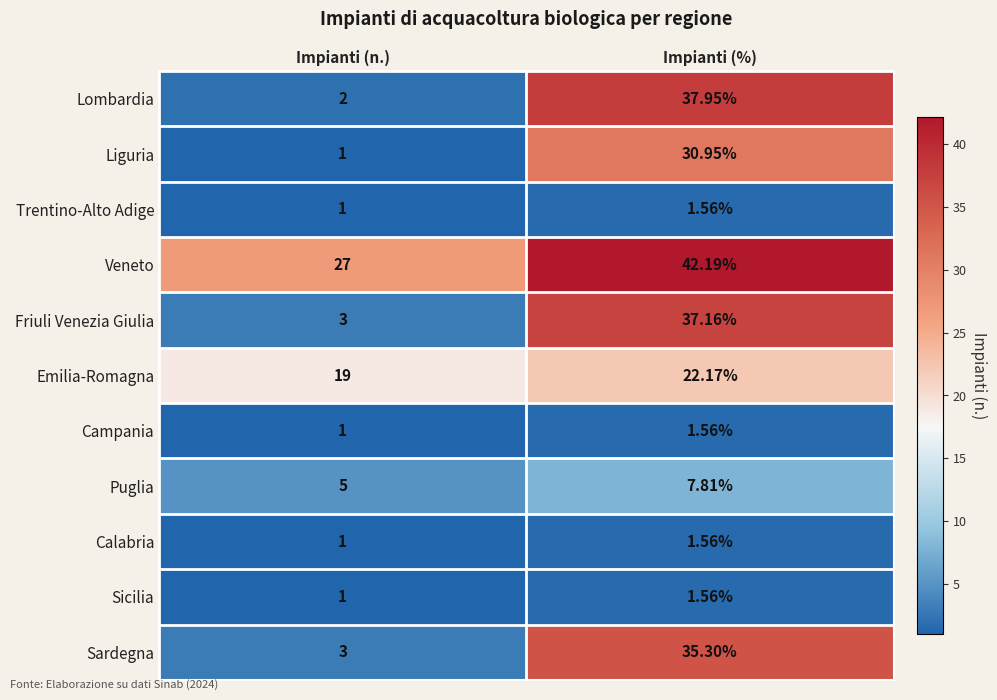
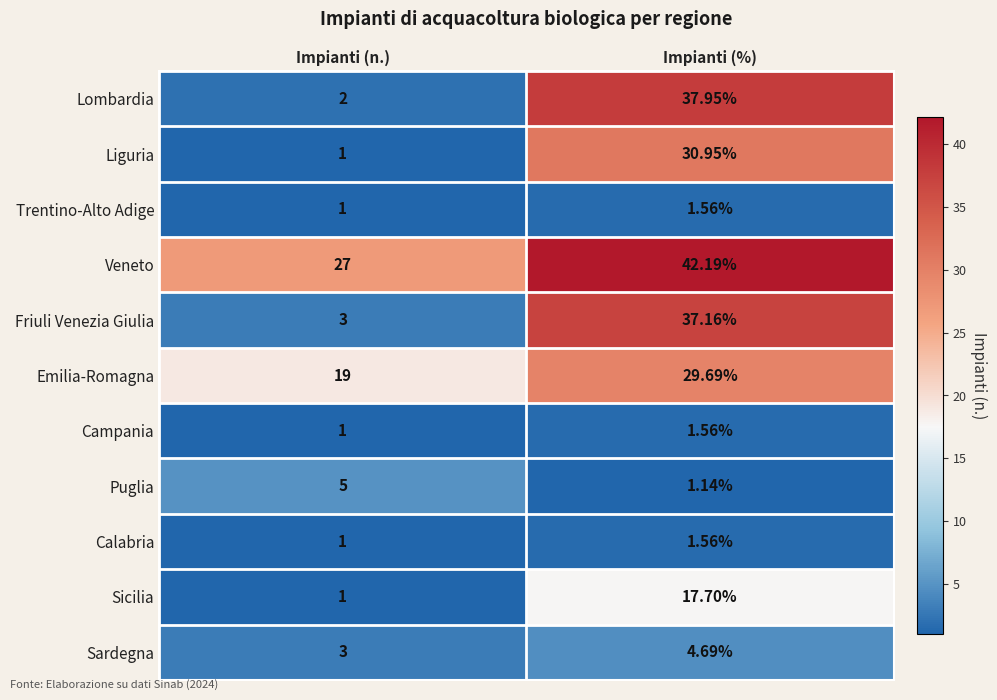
  {
    "Lombardia": {
      "Impianti (n.)": "2",
      "Impianti (%)": "37.95%"
    },
    "Liguria": {
      "Impianti (n.)": "1",
      "Impianti (%)": "30.95%"
    },
    "Trentino-Alto Adige": {
      "Impianti (n.)": "1",
      "Impianti (%)": "1.56%"
    },
    "Veneto": {
      "Impianti (n.)": "27",
      "Impianti (%)": "42.19%"
    },
    "Friuli Venezia Giulia": {
      "Impianti (n.)": "3",
      "Impianti (%)": "37.16%"
    },
    "Emilia-Romagna": {
      "Impianti (n.)": "19",
-     "Impianti (%)": "22.17%"
+     "Impianti (%)": "29.69%"
    },
    "Campania": {
      "Impianti (n.)": "1",
      "Impianti (%)": "1.56%"
    },
    "Puglia": {
      "Impianti (n.)": "5",
-     "Impianti (%)": "7.81%"
+     "Impianti (%)": "1.14%"
    },
    "Calabria": {
      "Impianti (n.)": "1",
      "Impianti (%)": "1.56%"
    },
    "Sicilia": {
      "Impianti (n.)": "1",
-     "Impianti (%)": "1.56%"
+     "Impianti (%)": "17.70%"
    },
    "Sardegna": {
      "Impianti (n.)": "3",
-     "Impianti (%)": "35.30%"
+     "Impianti (%)": "4.69%"
    }
  }
